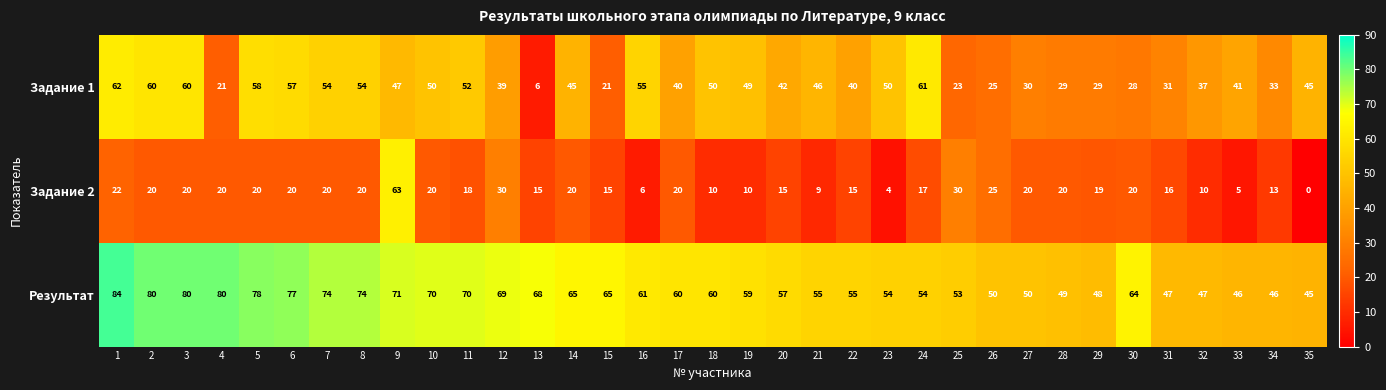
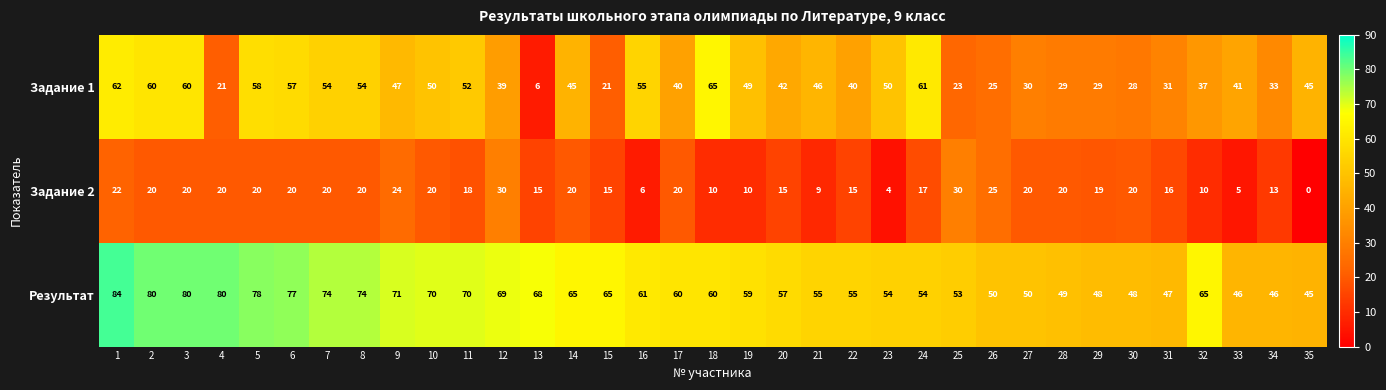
  {
    "Задание 1": {
      "1": 62,
      "2": 60,
      "3": 60,
      "4": 21,
      "5": 58,
      "6": 57,
      "7": 54,
      "8": 54,
      "9": 47,
      "10": 50,
      "11": 52,
      "12": 39,
      "13": 6,
      "14": 45,
      "15": 21,
      "16": 55,
      "17": 40,
-     "18": 50,
+     "18": 65,
      "19": 49,
      "20": 42,
      "21": 46,
      "22": 40,
      "23": 50,
      "24": 61,
      "25": 23,
      "26": 25,
      "27": 30,
      "28": 29,
      "29": 29,
      "30": 28,
      "31": 31,
      "32": 37,
      "33": 41,
      "34": 33,
      "35": 45
    },
    "Задание 2": {
      "1": 22,
      "2": 20,
      "3": 20,
      "4": 20,
      "5": 20,
      "6": 20,
      "7": 20,
      "8": 20,
-     "9": 63,
+     "9": 24,
      "10": 20,
      "11": 18,
      "12": 30,
      "13": 15,
      "14": 20,
      "15": 15,
      "16": 6,
      "17": 20,
      "18": 10,
      "19": 10,
      "20": 15,
      "21": 9,
      "22": 15,
      "23": 4,
      "24": 17,
      "25": 30,
      "26": 25,
      "27": 20,
      "28": 20,
      "29": 19,
      "30": 20,
      "31": 16,
      "32": 10,
      "33": 5,
      "34": 13,
      "35": 0
    },
    "Результат": {
      "1": 84,
      "2": 80,
      "3": 80,
      "4": 80,
      "5": 78,
      "6": 77,
      "7": 74,
      "8": 74,
      "9": 71,
      "10": 70,
      "11": 70,
      "12": 69,
      "13": 68,
      "14": 65,
      "15": 65,
      "16": 61,
      "17": 60,
      "18": 60,
      "19": 59,
      "20": 57,
      "21": 55,
      "22": 55,
      "23": 54,
      "24": 54,
      "25": 53,
      "26": 50,
      "27": 50,
      "28": 49,
      "29": 48,
-     "30": 64,
+     "30": 48,
      "31": 47,
-     "32": 47,
+     "32": 65,
      "33": 46,
      "34": 46,
      "35": 45
    }
  }
